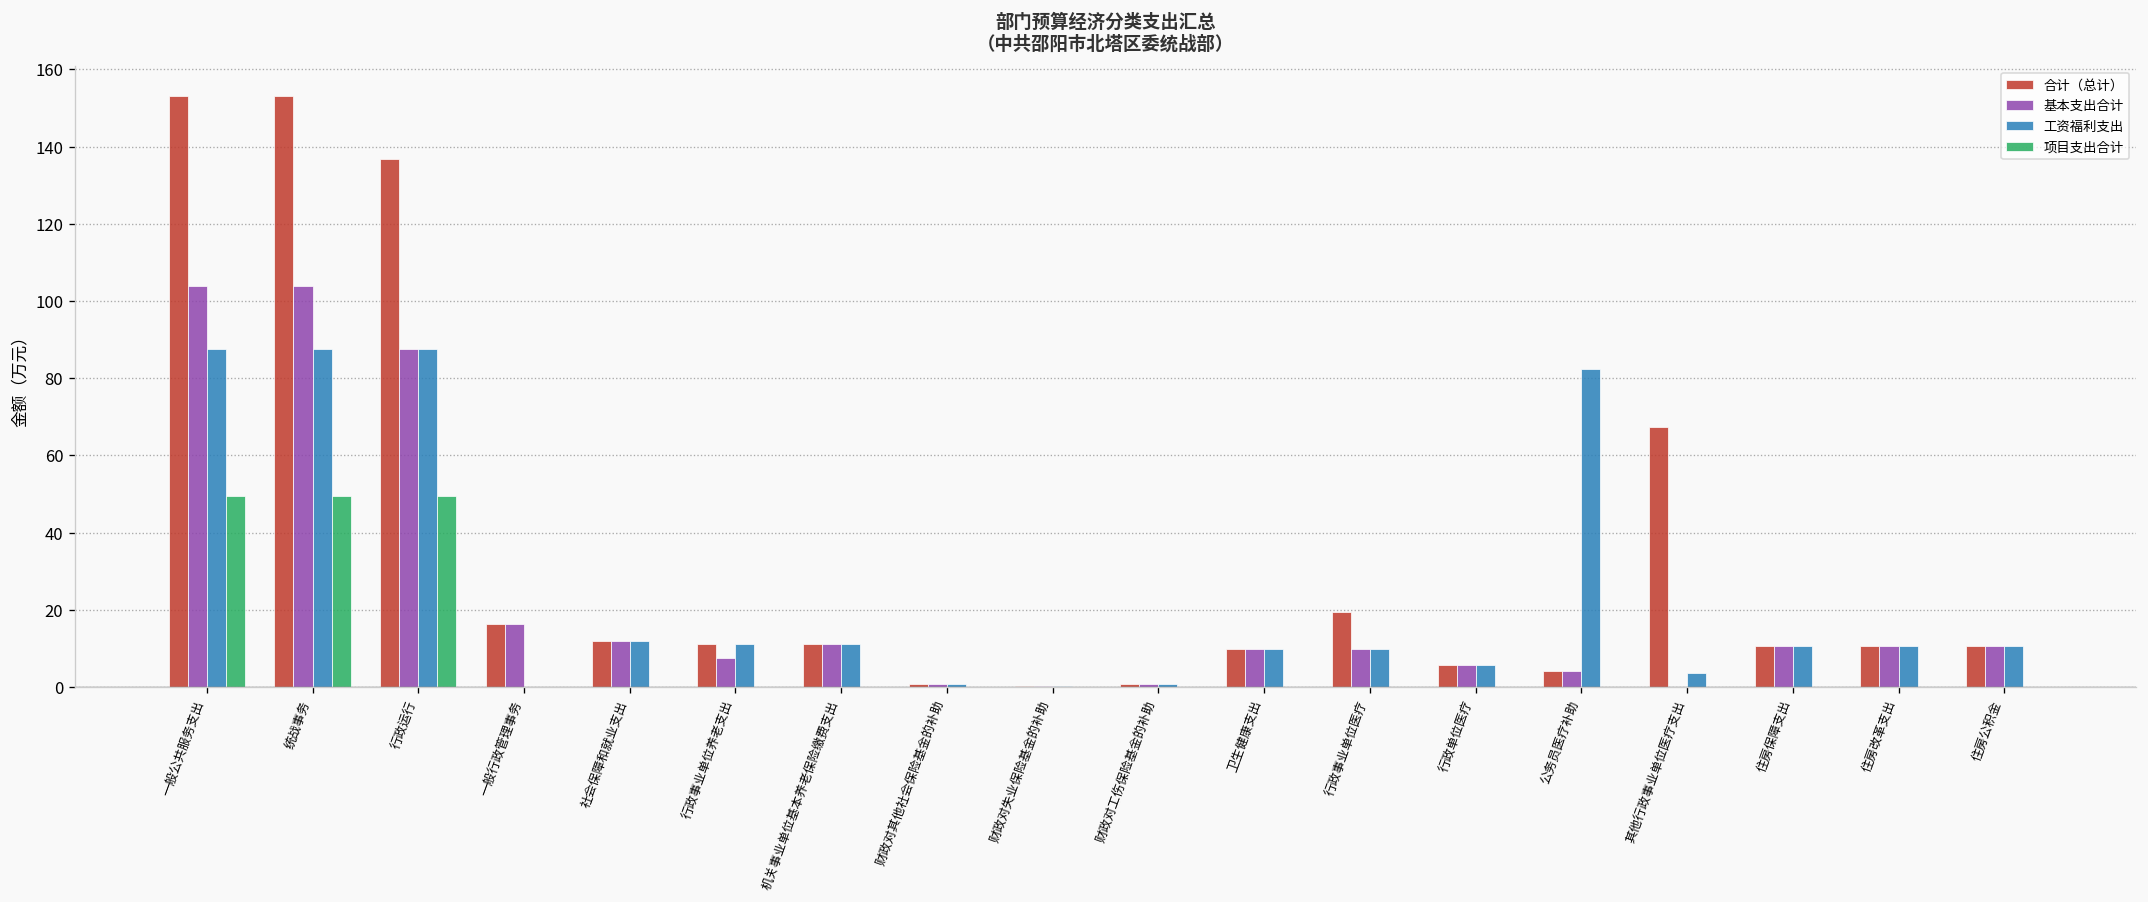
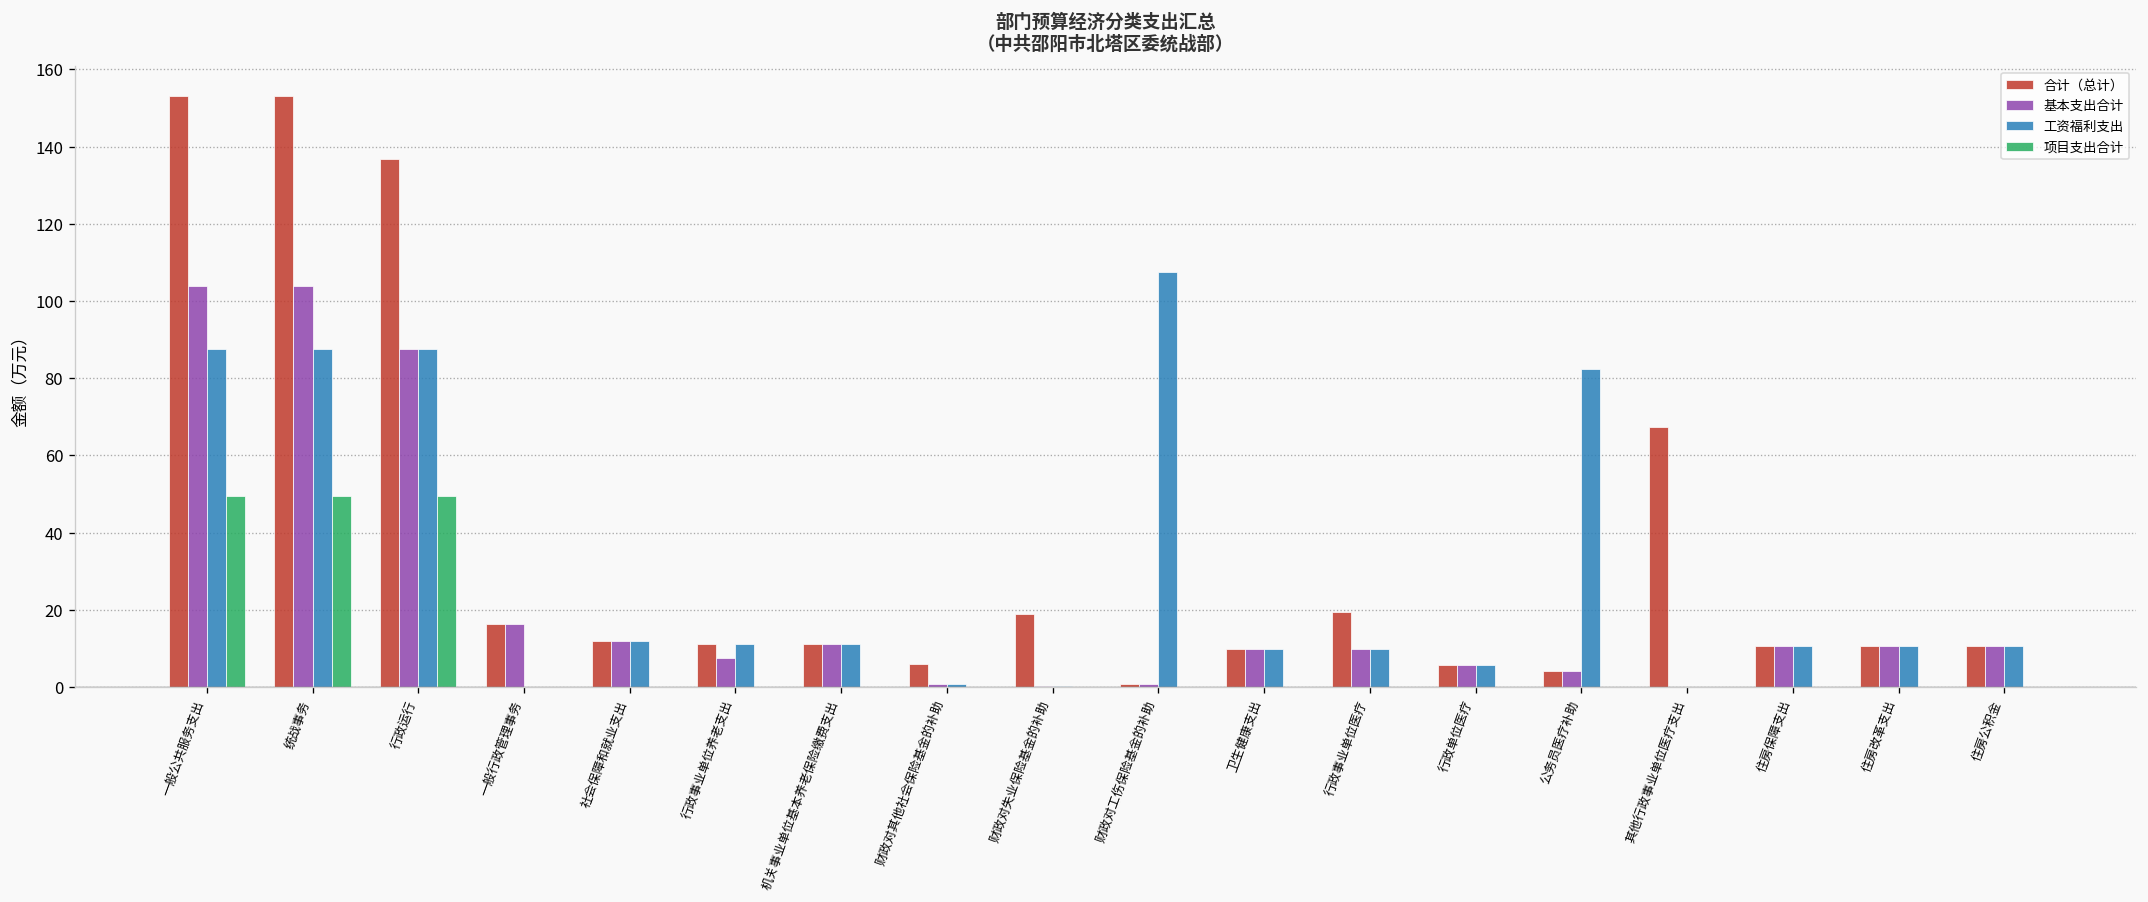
  {
    "合计（总计）": {
      "一般公共服务支出": 153,
      "统战事务": 153,
      "行政运行": 137,
      "一般行政管理事务": 16,
      "社会保障和就业支出": 12,
      "行政事业单位养老支出": 11,
      "机关事业单位基本养老保险缴费支出": 11,
-     "财政对其他社会保险基金的补助": 1,
-     "财政对失业保险基金的补助": 0,
+     "财政对其他社会保险基金的补助": 6,
+     "财政对失业保险基金的补助": 19,
      "卫生健康支出": 10,
      "行政事业单位医疗": 19,
      "行政单位医疗": 6,
      "公务员医疗补助": 4,
      "其他行政事业单位医疗支出": 67,
      "住房保障支出": 10,
      "住房改革支出": 10,
      "住房公积金": 10
    },
    "基本支出合计": {
      "一般公共服务支出": 104,
      "统战事务": 104,
      "行政运行": 87,
      "一般行政管理事务": 16,
      "社会保障和就业支出": 12,
      "行政事业单位养老支出": 7,
      "机关事业单位基本养老保险缴费支出": 11,
      "财政对其他社会保险基金的补助": 1,
      "卫生健康支出": 10,
      "行政事业单位医疗": 10,
      "行政单位医疗": 6,
      "公务员医疗补助": 4,
      "住房保障支出": 10,
      "住房改革支出": 10,
      "住房公积金": 10
    },
    "工资福利支出": {
      "一般公共服务支出": 87,
      "统战事务": 87,
      "行政运行": 87,
      "一般行政管理事务": 0,
      "社会保障和就业支出": 12,
      "行政事业单位养老支出": 11,
      "机关事业单位基本养老保险缴费支出": 11,
      "财政对其他社会保险基金的补助": 1,
-     "财政对工伤保险基金的补助": 1,
+     "财政对工伤保险基金的补助": 108,
      "卫生健康支出": 10,
      "行政事业单位医疗": 10,
      "行政单位医疗": 6,
      "公务员医疗补助": 82,
-     "其他行政事业单位医疗支出": 4,
+     "其他行政事业单位医疗支出": 0,
      "住房保障支出": 10,
      "住房改革支出": 10,
      "住房公积金": 10
    },
    "项目支出合计": {
      "一般公共服务支出": 49,
      "统战事务": 49,
      "行政运行": 49,
      "一般行政管理事务": 0,
      "社会保障和就业支出": 0,
      "行政事业单位养老支出": 0,
      "机关事业单位基本养老保险缴费支出": 0,
      "财政对其他社会保险基金的补助": 0,
      "财政对失业保险基金的补助": 0,
      "财政对工伤保险基金的补助": 0,
      "卫生健康支出": 0,
      "行政事业单位医疗": 0,
      "行政单位医疗": 0,
      "公务员医疗补助": 0,
      "其他行政事业单位医疗支出": 0,
      "住房保障支出": 0,
      "住房改革支出": 0,
      "住房公积金": 0
    }
  }
